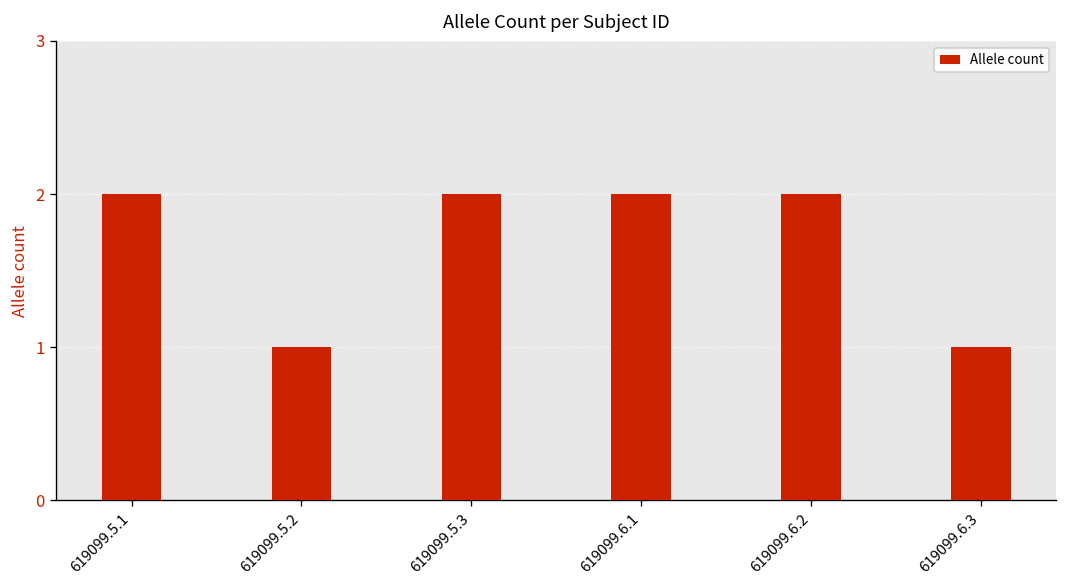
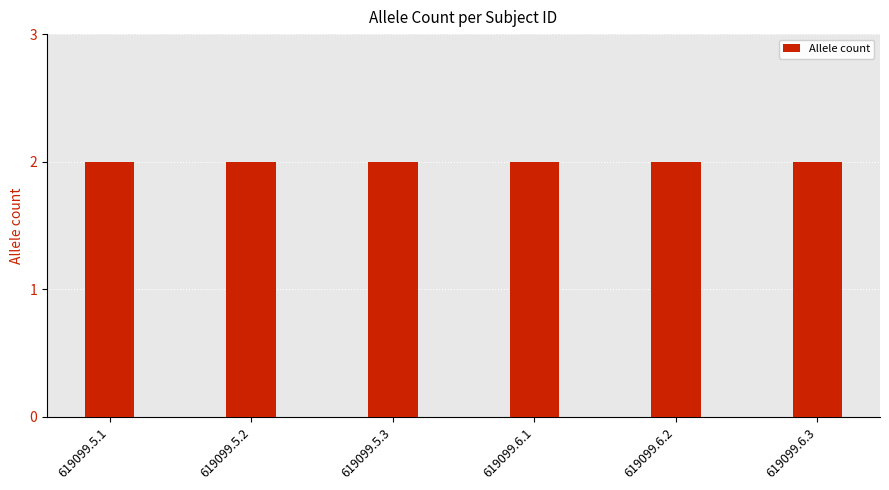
  {
    "619099.5.1": 2,
-   "619099.5.2": 1,
+   "619099.5.2": 2,
    "619099.5.3": 2,
    "619099.6.1": 2,
    "619099.6.2": 2,
-   "619099.6.3": 1
+   "619099.6.3": 2
  }
